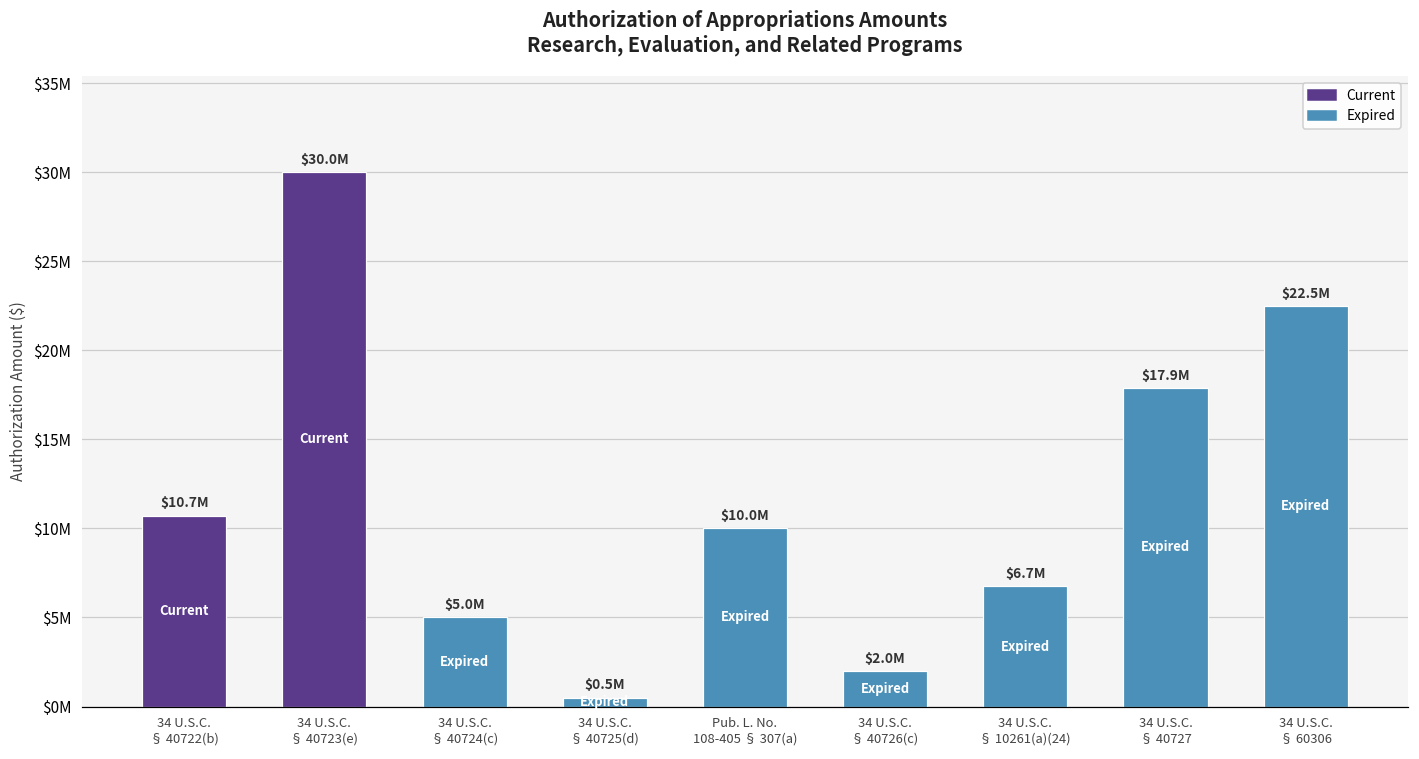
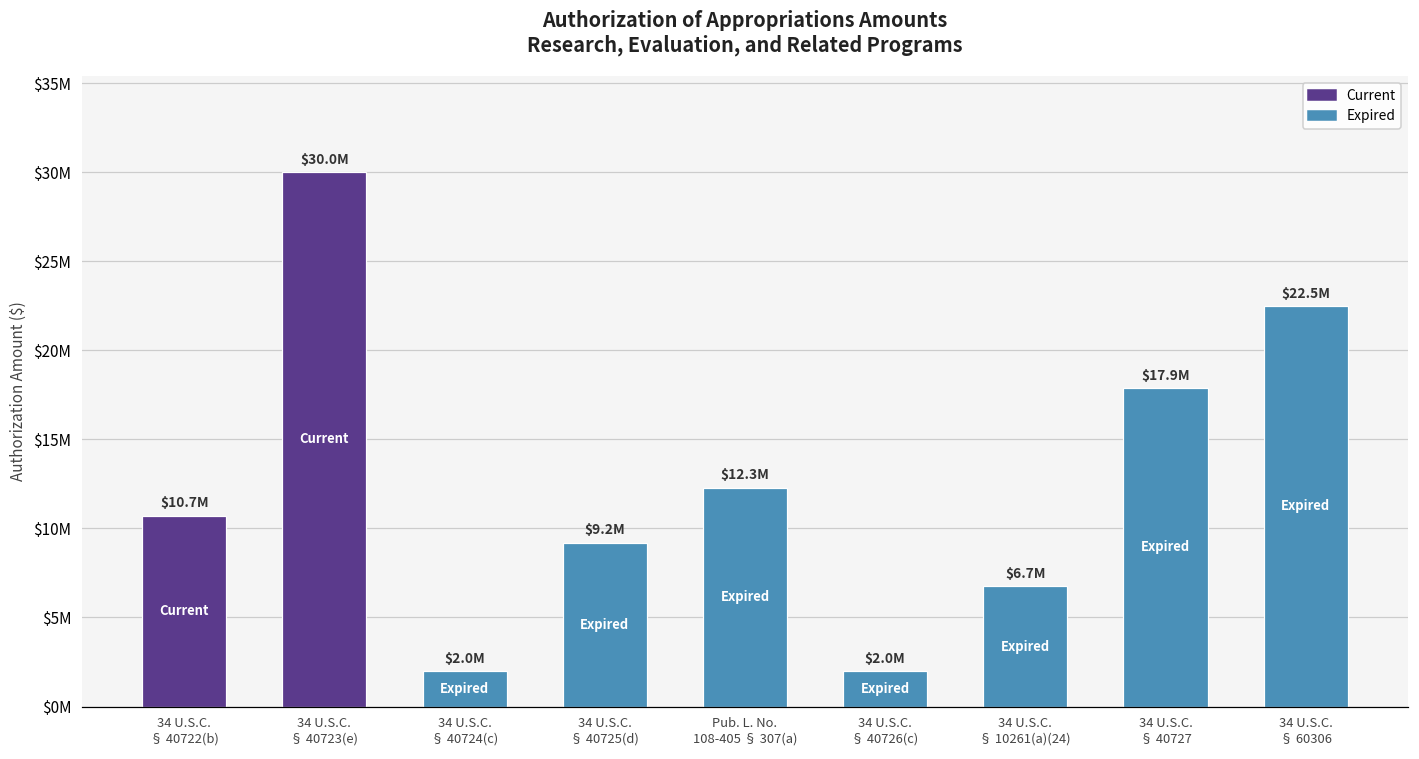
  {
    "34 U.S.C. § 40722(b)": "$10.7M",
    "34 U.S.C. § 40723(e)": "$30.0M",
-   "34 U.S.C. § 40724(c)": "$5.0M",
-   "34 U.S.C. § 40725(d)": "$0.5M",
-   "Pub. L. No. 108-405 § 307(a)": "$10.0M",
+   "34 U.S.C. § 40724(c)": "$2.0M",
+   "34 U.S.C. § 40725(d)": "$9.2M",
+   "Pub. L. No. 108-405 § 307(a)": "$12.3M",
    "34 U.S.C. § 40726(c)": "$2.0M",
    "34 U.S.C. § 10261(a)(24)": "$6.7M",
    "34 U.S.C. § 40727": "$17.9M",
    "34 U.S.C. § 60306": "$22.5M"
  }
